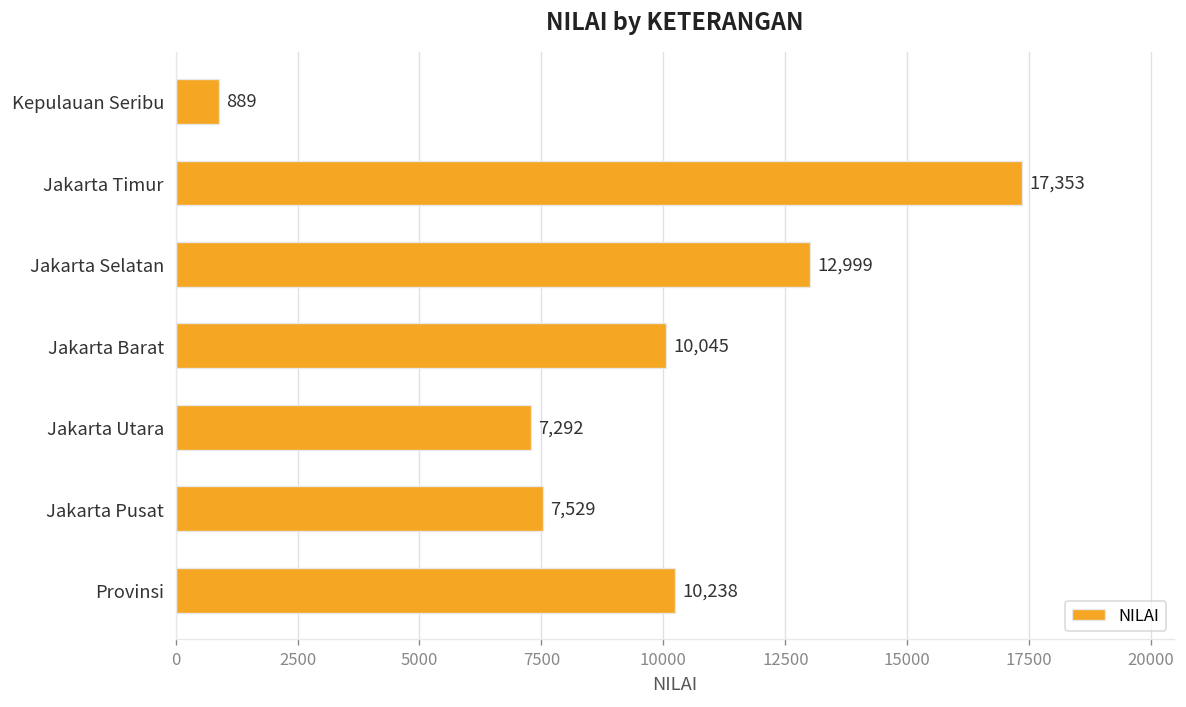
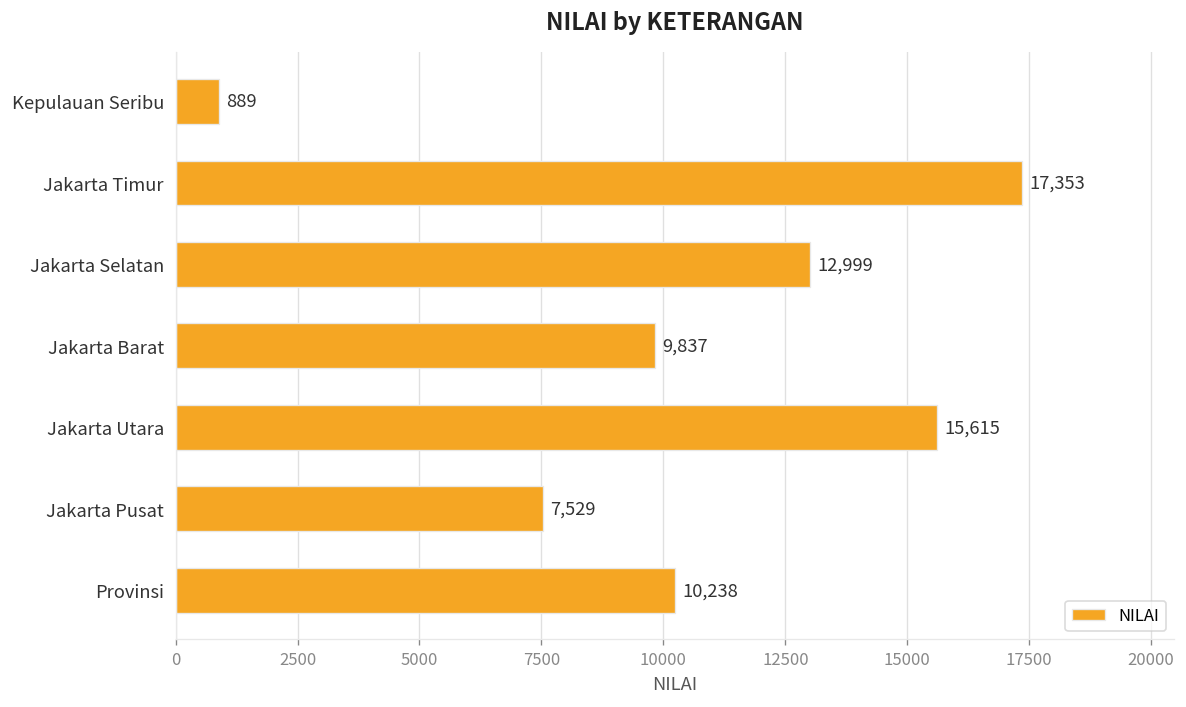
  {
    "Kepulauan Seribu": "889",
    "Jakarta Timur": "17,353",
    "Jakarta Selatan": "12,999",
-   "Jakarta Barat": "10,045",
-   "Jakarta Utara": "7,292",
+   "Jakarta Barat": "9,837",
+   "Jakarta Utara": "15,615",
    "Jakarta Pusat": "7,529",
    "Provinsi": "10,238"
  }
